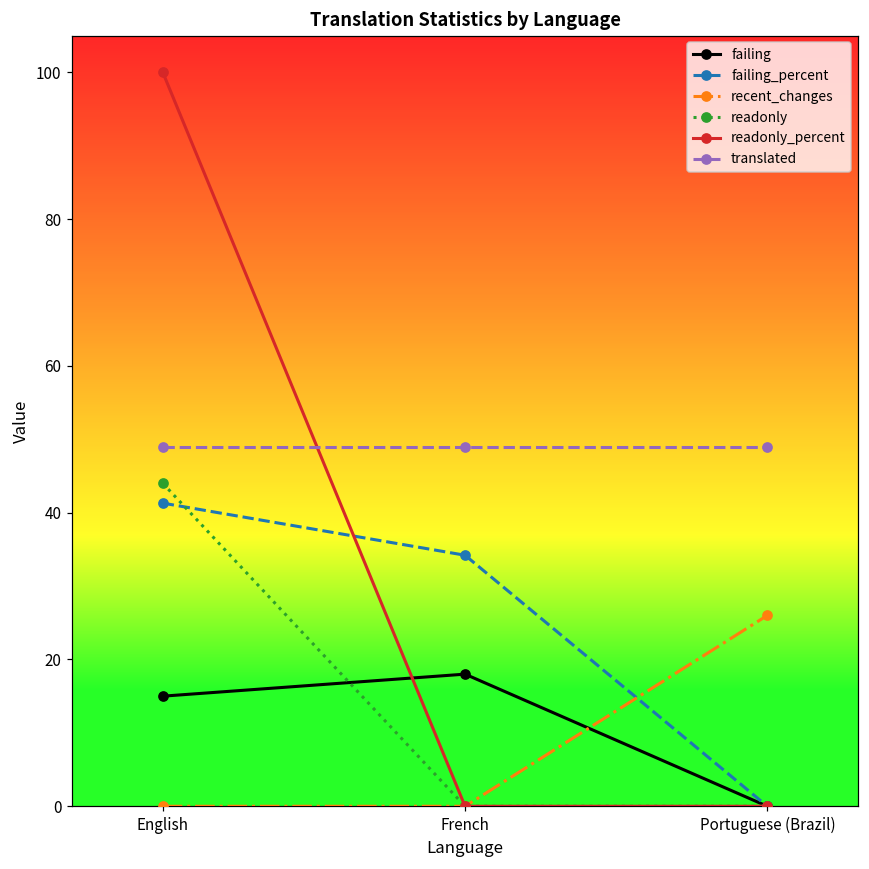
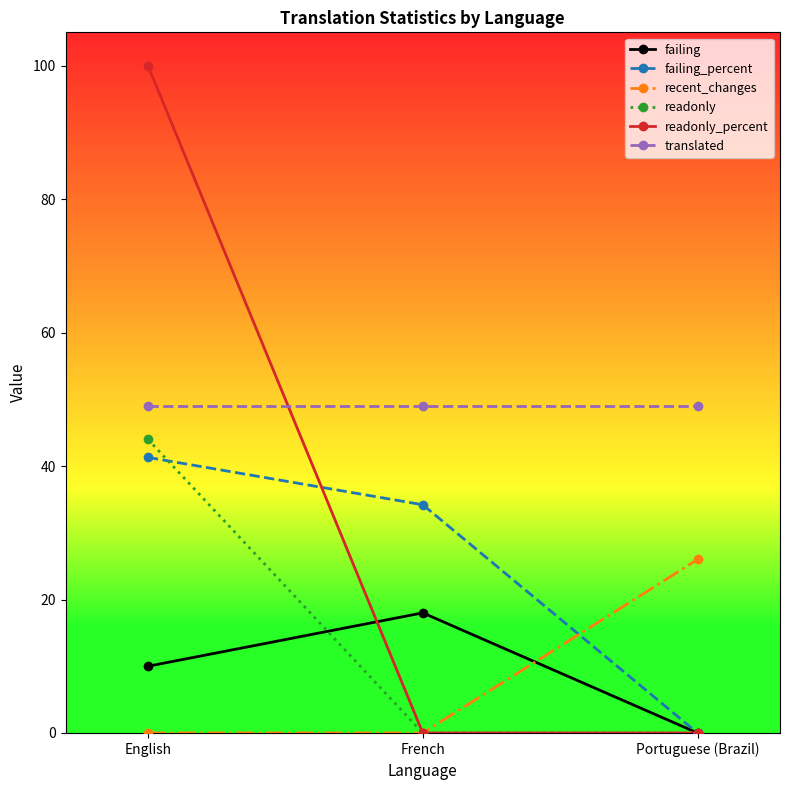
  {
    "failing": {
-     "English": 15,
+     "English": 10,
      "French": 18
    },
    "failing_percent": {
      "English": 41,
      "French": 34
    },
    "recent_changes": {
      "English": 0,
      "Portuguese (Brazil)": 26
    },
    "readonly": {
      "English": 44
    },
    "readonly_percent": {
      "English": 100
    },
    "translated": {
      "English": 49,
      "French": 49,
      "Portuguese (Brazil)": 49
    }
  }
